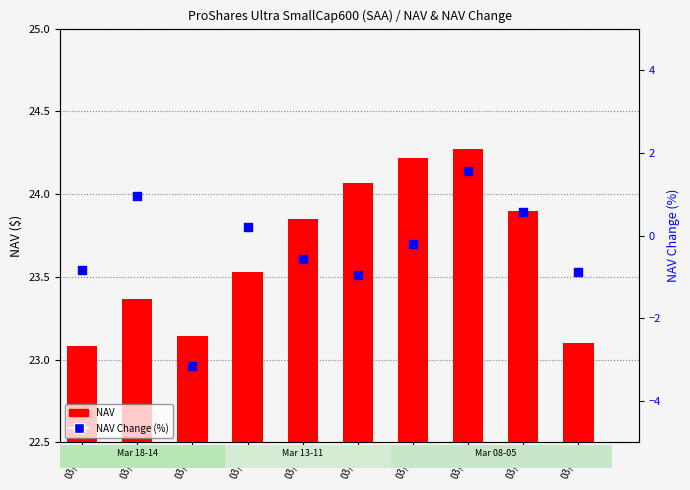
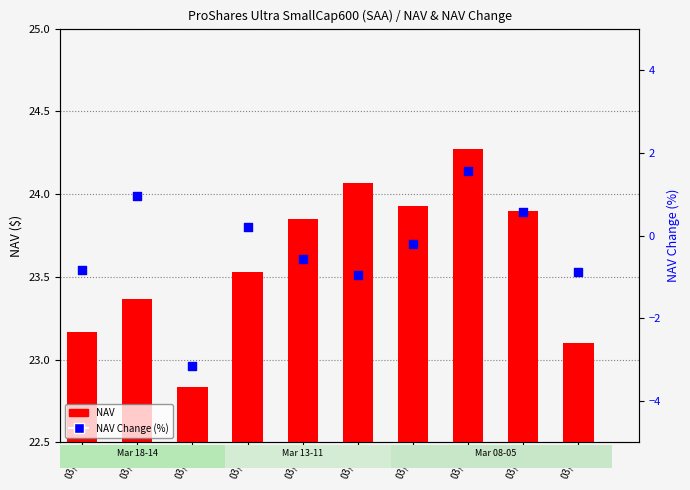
  {
    "NAV": {
-     "03/18": 23.08,
+     "03/18": 23.17,
      "03/15": 23.37,
-     "03/14": 23.14,
+     "03/14": 22.83,
      "03/13": 23.53,
      "03/12": 23.85,
      "03/11": 24.07,
-     "03/08": 24.22,
+     "03/08": 23.93,
      "03/07": 24.27,
      "03/06": 23.90,
      "03/05": 23.10
    }
  }
